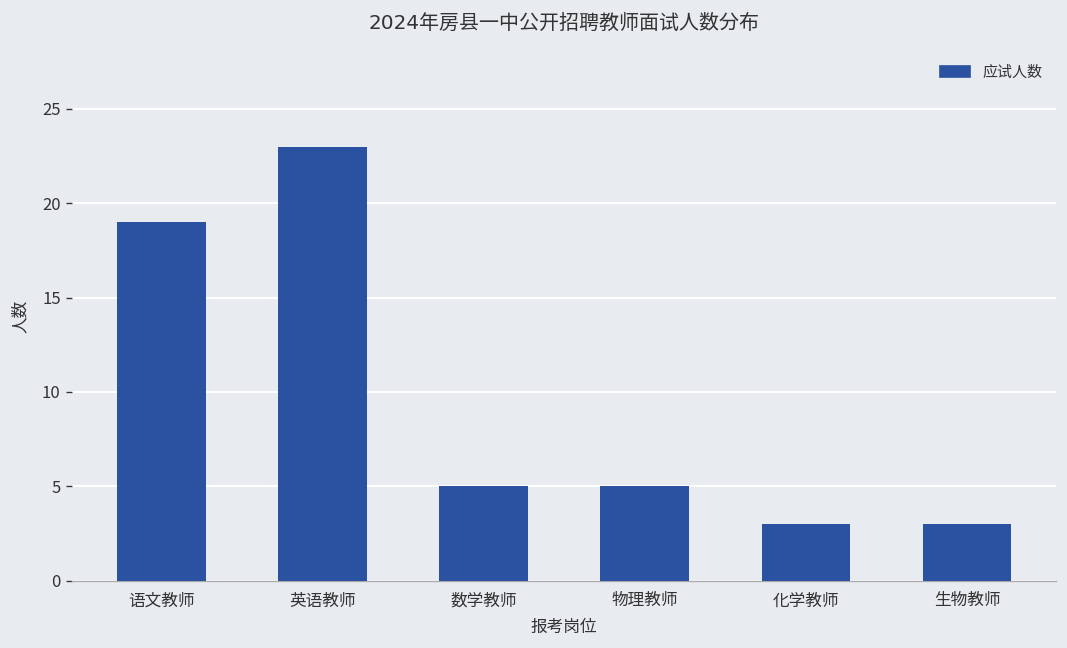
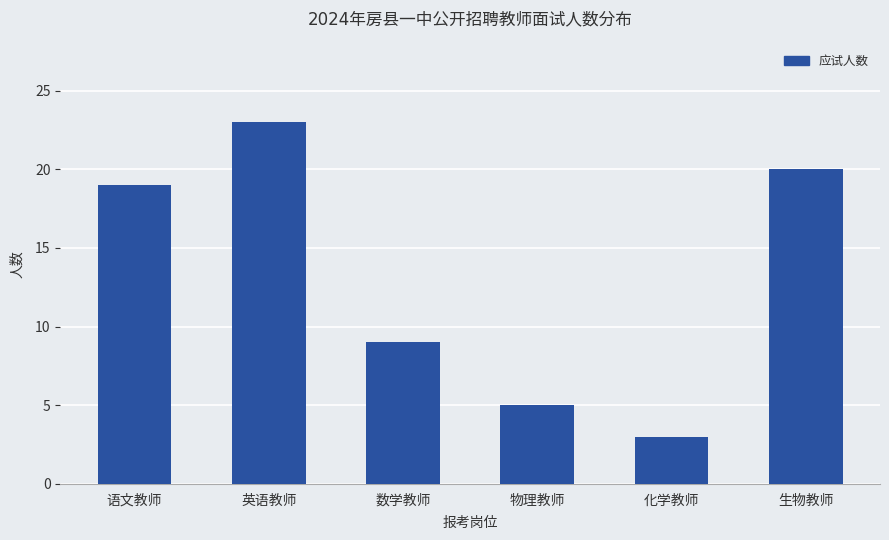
  {
    "语文教师": 19,
    "英语教师": 23,
-   "数学教师": 5,
+   "数学教师": 9,
    "物理教师": 5,
    "化学教师": 3,
-   "生物教师": 3
+   "生物教师": 20
  }
